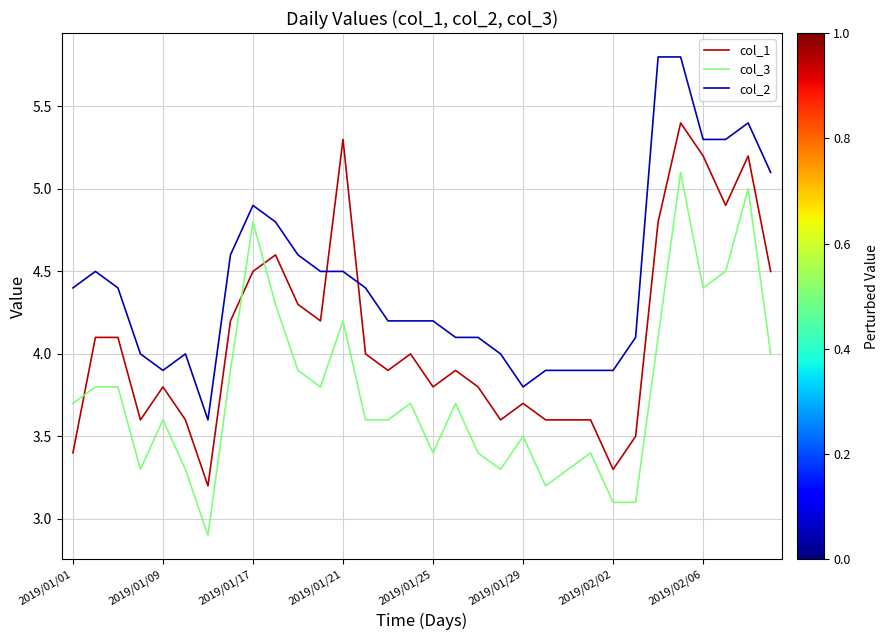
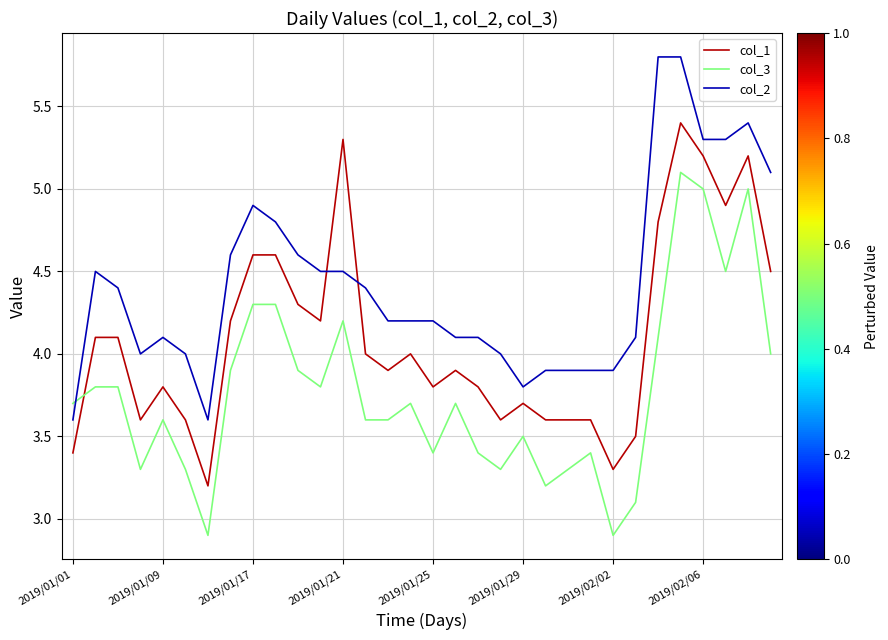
  {
    "col_1": {
      "2019/01/01": 3.4,
      "2019/01/09": 3.8,
-     "2019/01/17": 4.5,
+     "2019/01/17": 4.6,
      "2019/01/21": 5.3,
      "2019/01/25": 3.8,
      "2019/01/29": 3.7,
      "2019/02/02": 3.3,
      "2019/02/06": 5.2
    },
    "col_3": {
      "2019/01/01": 3.7,
      "2019/01/09": 3.6,
-     "2019/01/17": 4.8,
+     "2019/01/17": 4.3,
      "2019/01/21": 4.2,
      "2019/01/25": 3.4,
      "2019/01/29": 3.5,
-     "2019/02/02": 3.1,
-     "2019/02/06": 4.4
+     "2019/02/02": 2.9,
+     "2019/02/06": 5.0
    },
    "col_2": {
-     "2019/01/01": 4.4,
-     "2019/01/09": 3.9,
+     "2019/01/01": 3.6,
+     "2019/01/09": 4.1,
      "2019/01/17": 4.9,
      "2019/01/21": 4.5,
      "2019/01/25": 4.2,
      "2019/01/29": 3.8,
      "2019/02/02": 3.9,
      "2019/02/06": 5.3
    }
  }
